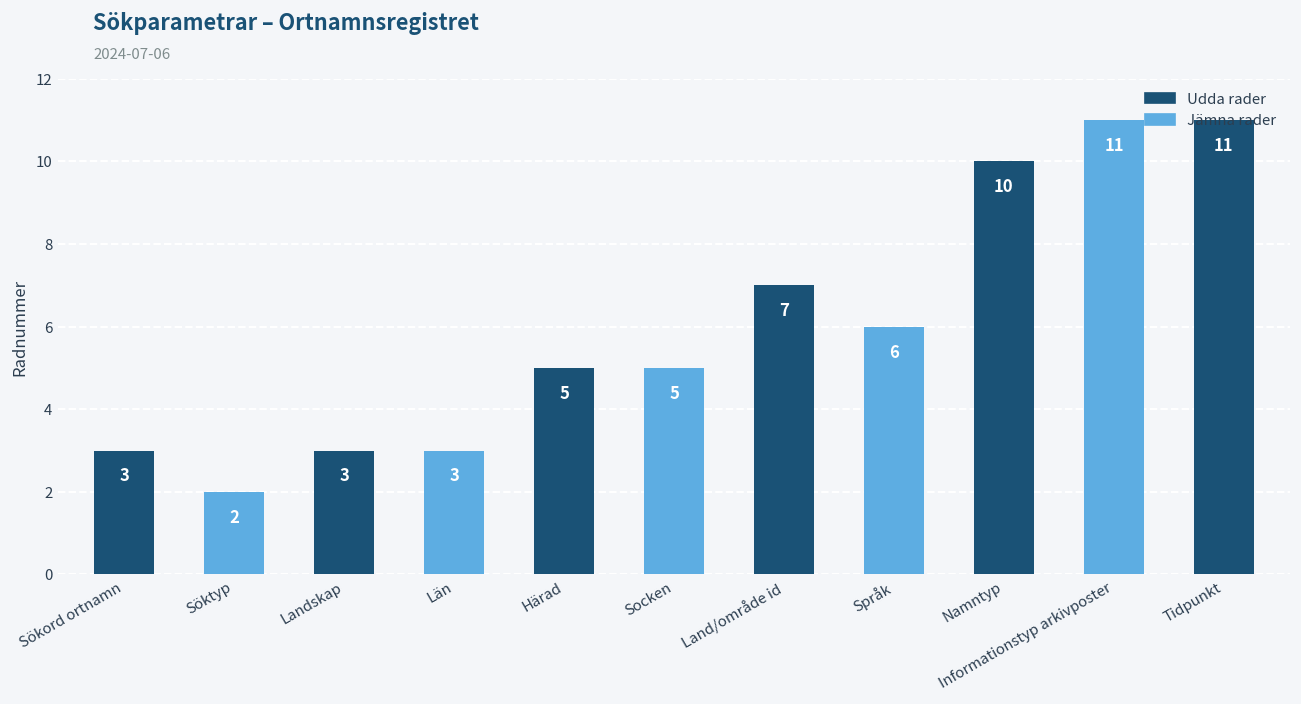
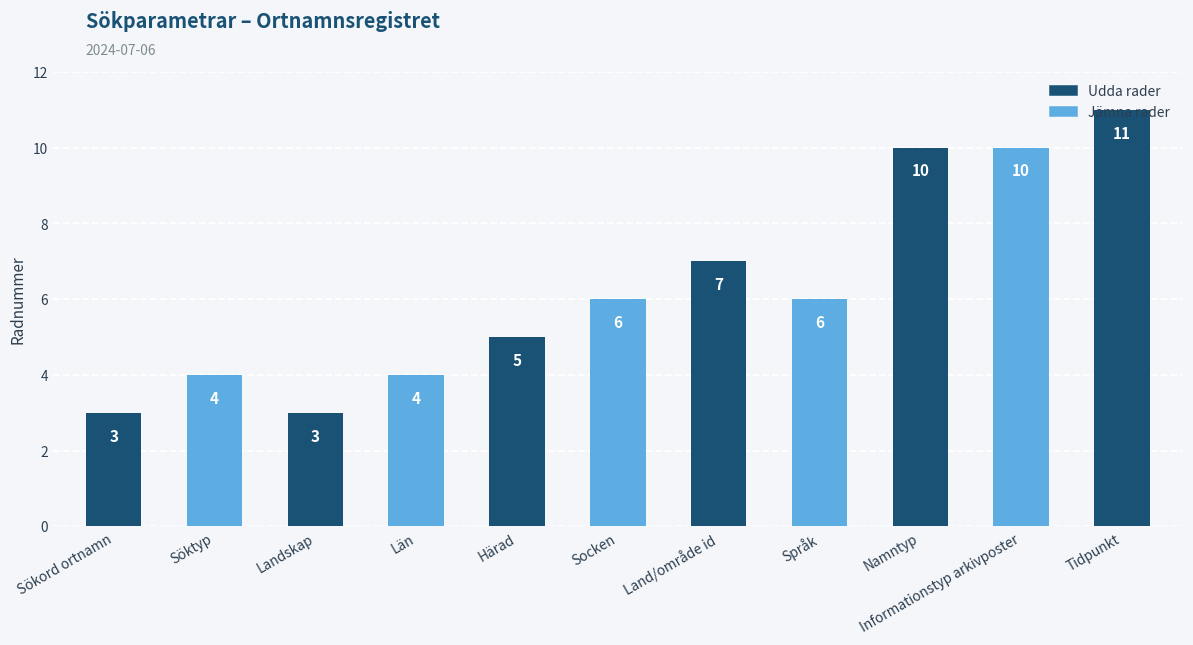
  {
    "Sökord ortnamn": 3,
-   "Söktyp": 2,
+   "Söktyp": 4,
    "Landskap": 3,
-   "Län": 3,
+   "Län": 4,
    "Härad": 5,
-   "Socken": 5,
+   "Socken": 6,
    "Land/område id": 7,
    "Språk": 6,
    "Namntyp": 10,
-   "Informationstyp arkivposter": 11,
+   "Informationstyp arkivposter": 10,
    "Tidpunkt": 11
  }
